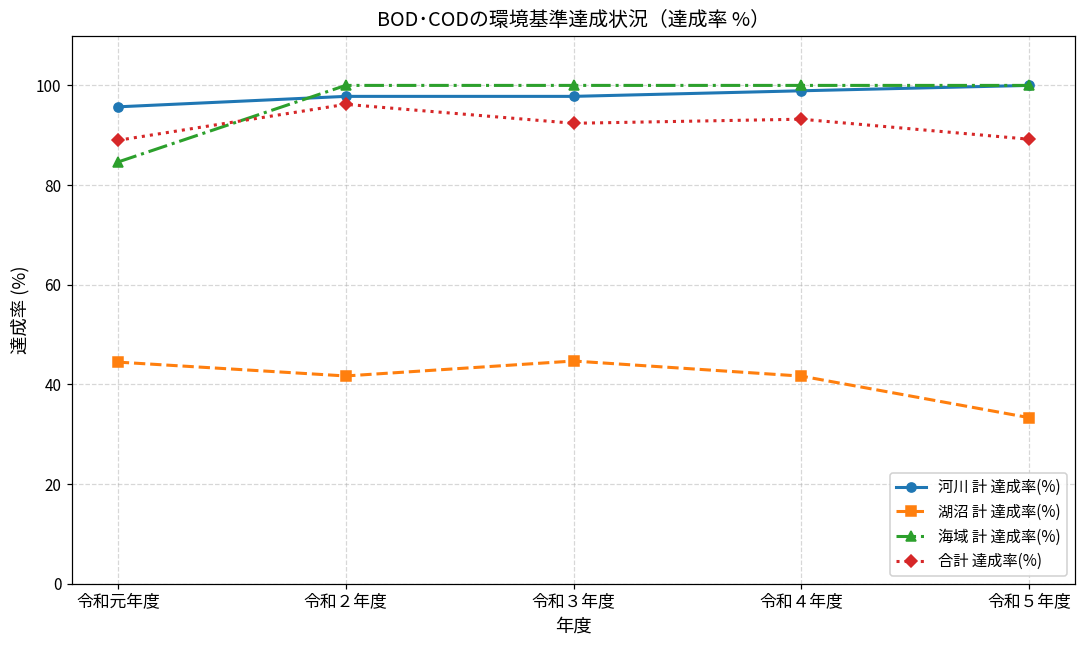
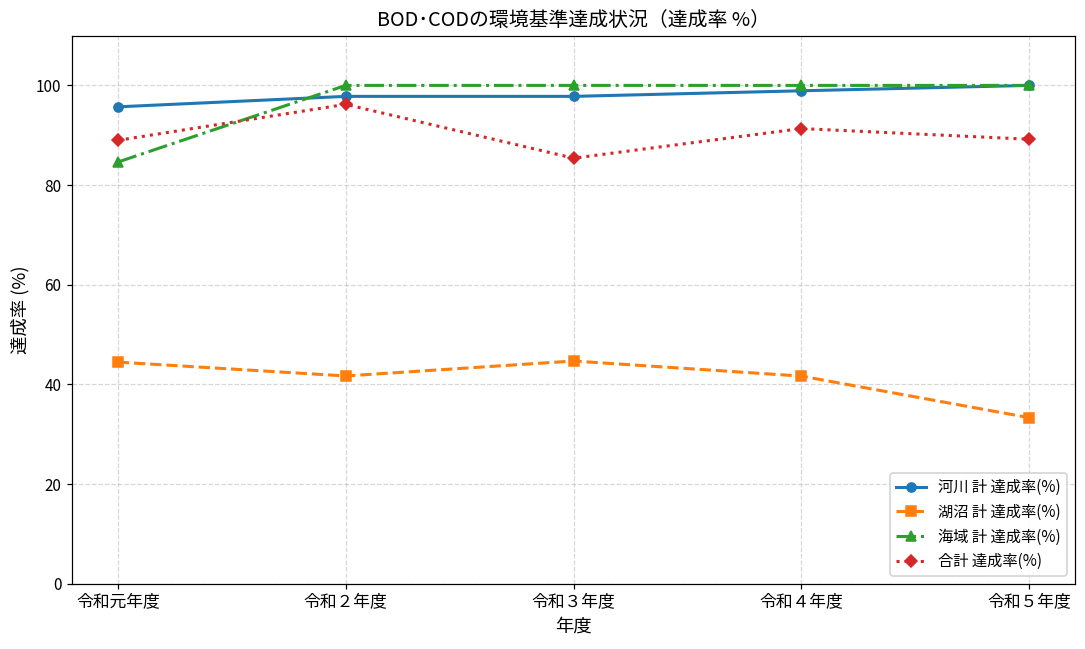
  {
    "河川 計 達成率(%)": {
      "令和元年度": 96,
      "令和２年度": 98,
      "令和３年度": 98,
      "令和４年度": 99
    },
    "湖沼 計 達成率(%)": {
      "令和元年度": 44,
      "令和２年度": 42,
      "令和３年度": 45,
      "令和４年度": 42,
      "令和５年度": 33
    },
    "海域 計 達成率(%)": {
      "令和元年度": 85,
      "令和２年度": 100,
      "令和３年度": 100,
      "令和４年度": 100
    },
    "合計 達成率(%)": {
      "令和元年度": 89,
      "令和２年度": 96,
-     "令和３年度": 92,
-     "令和４年度": 93,
+     "令和３年度": 85,
+     "令和４年度": 91,
      "令和５年度": 89
    }
  }
